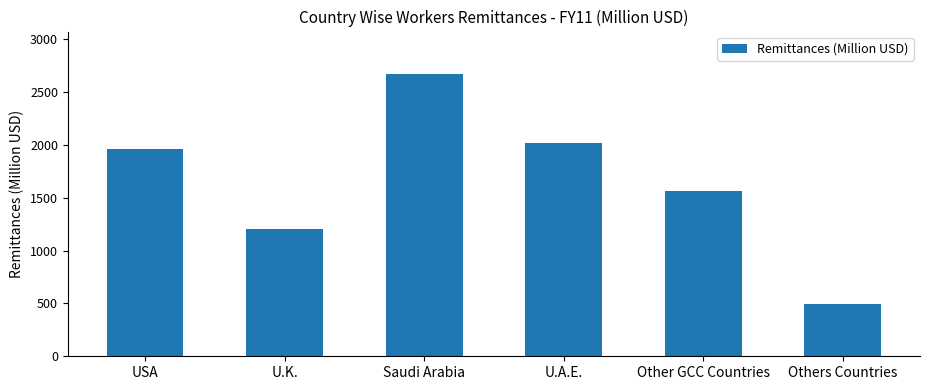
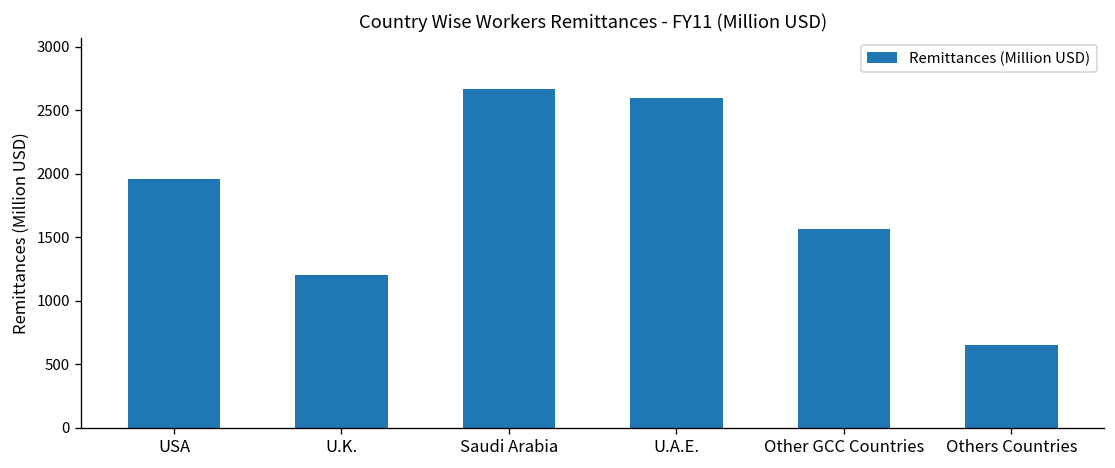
  {
    "USA": 1960,
    "U.K.": 1200,
    "Saudi Arabia": 2670,
-   "U.A.E.": 2020,
+   "U.A.E.": 2600,
    "Other GCC Countries": 1560,
-   "Others Countries": 490
+   "Others Countries": 650
  }
